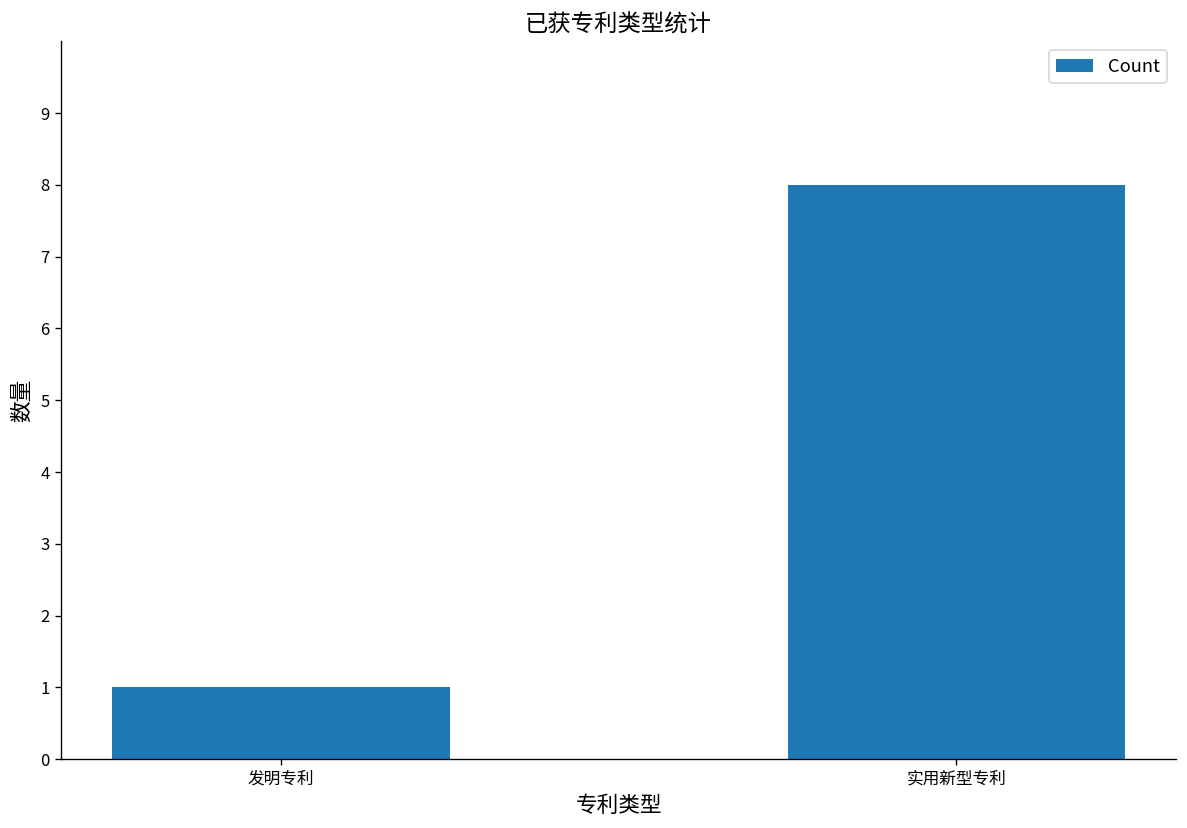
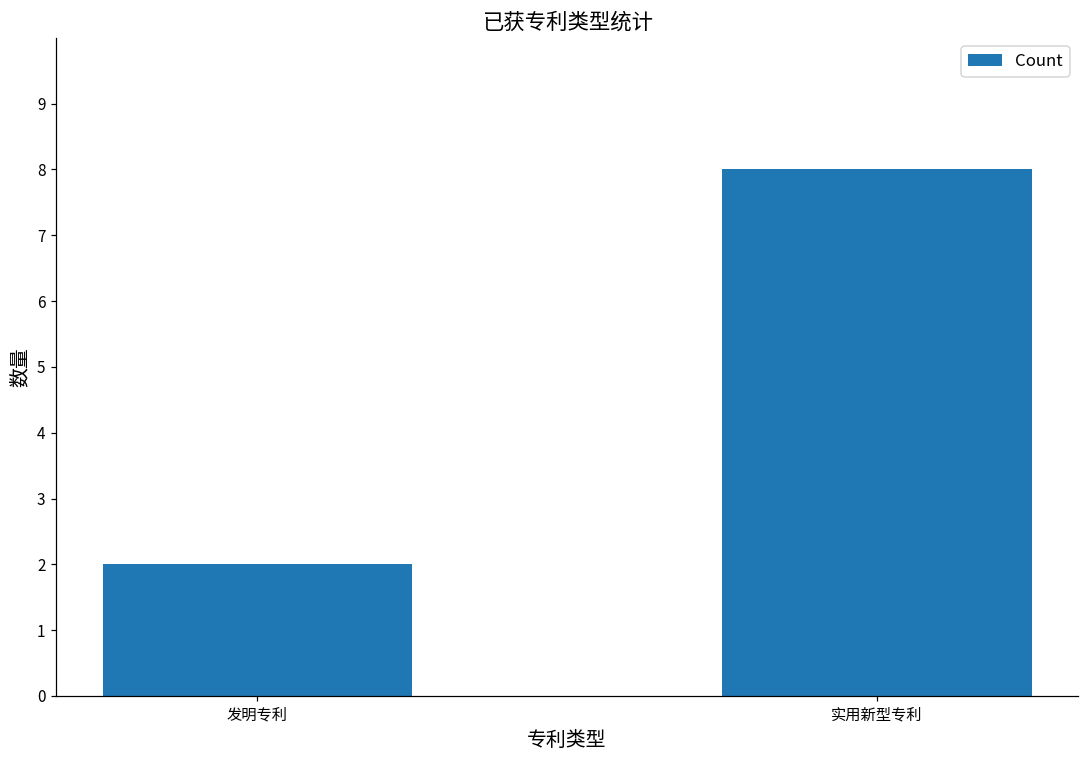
  {
-   "发明专利": 1,
+   "发明专利": 2,
    "实用新型专利": 8
  }
